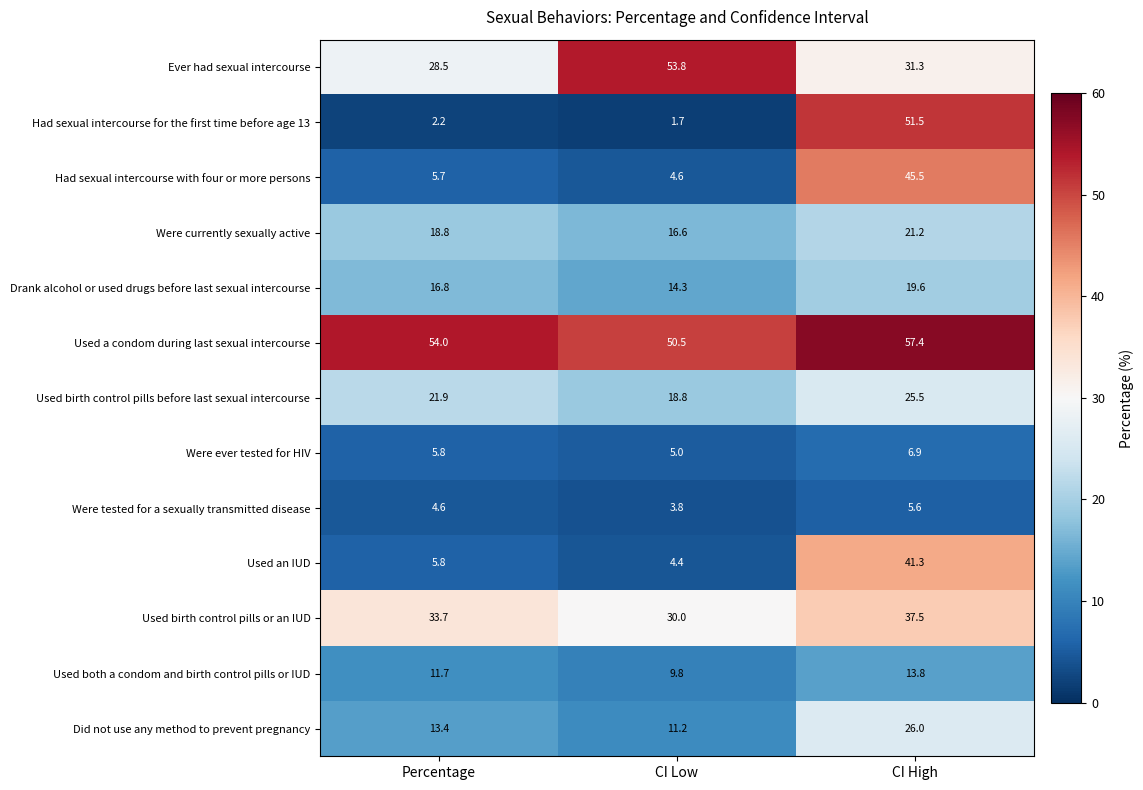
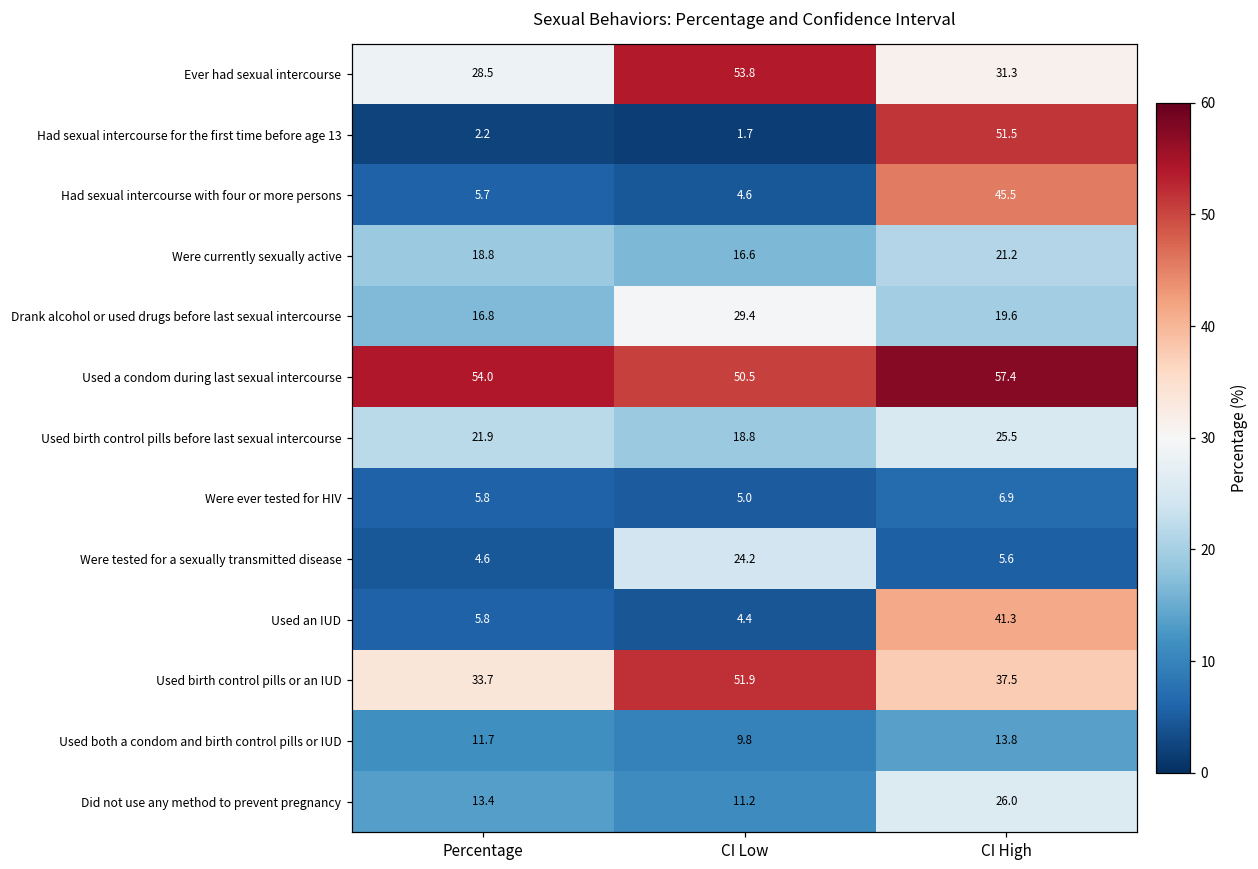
  {
    "Ever had sexual intercourse": {
      "Percentage": 28.5,
      "CI Low": 53.8,
      "CI High": 31.3
    },
    "Had sexual intercourse for the first time before age 13": {
      "Percentage": 2.2,
      "CI Low": 1.7,
      "CI High": 51.5
    },
    "Had sexual intercourse with four or more persons": {
      "Percentage": 5.7,
      "CI Low": 4.6,
      "CI High": 45.5
    },
    "Were currently sexually active": {
      "Percentage": 18.8,
      "CI Low": 16.6,
      "CI High": 21.2
    },
    "Drank alcohol or used drugs before last sexual intercourse": {
      "Percentage": 16.8,
-     "CI Low": 14.3,
+     "CI Low": 29.4,
      "CI High": 19.6
    },
    "Used a condom during last sexual intercourse": {
      "Percentage": 54.0,
      "CI Low": 50.5,
      "CI High": 57.4
    },
    "Used birth control pills before last sexual intercourse": {
      "Percentage": 21.9,
      "CI Low": 18.8,
      "CI High": 25.5
    },
    "Were ever tested for HIV": {
      "Percentage": 5.8,
      "CI Low": 5.0,
      "CI High": 6.9
    },
    "Were tested for a sexually transmitted disease": {
      "Percentage": 4.6,
-     "CI Low": 3.8,
+     "CI Low": 24.2,
      "CI High": 5.6
    },
    "Used an IUD": {
      "Percentage": 5.8,
      "CI Low": 4.4,
      "CI High": 41.3
    },
    "Used birth control pills or an IUD": {
      "Percentage": 33.7,
-     "CI Low": 30.0,
+     "CI Low": 51.9,
      "CI High": 37.5
    },
    "Used both a condom and birth control pills or IUD": {
      "Percentage": 11.7,
      "CI Low": 9.8,
      "CI High": 13.8
    },
    "Did not use any method to prevent pregnancy": {
      "Percentage": 13.4,
      "CI Low": 11.2,
      "CI High": 26.0
    }
  }
